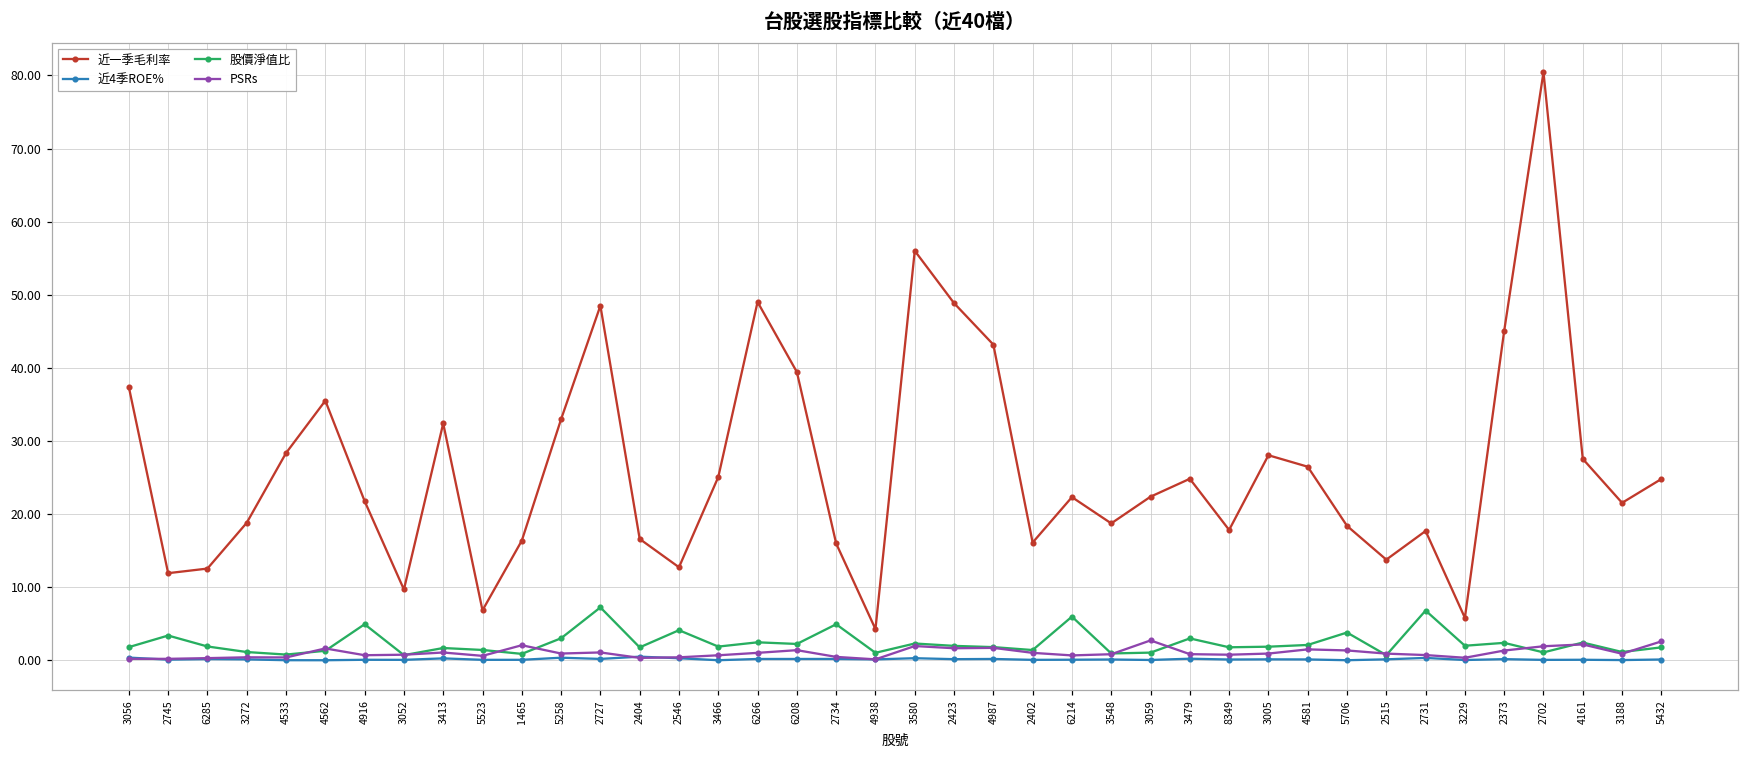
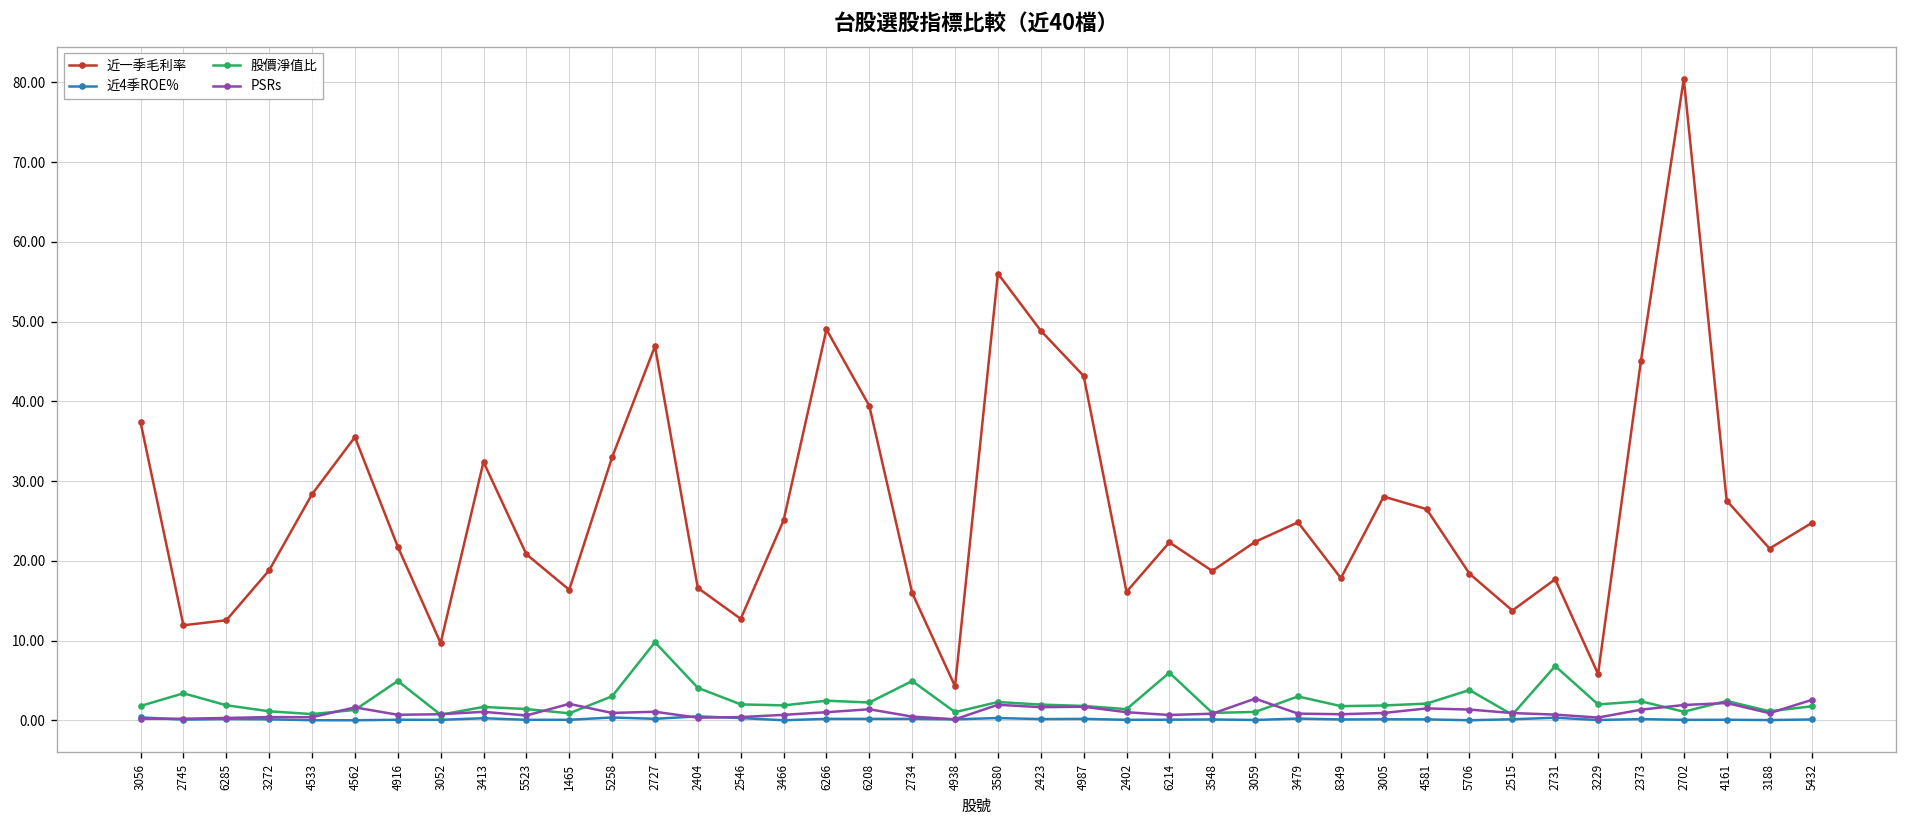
  {
    "近一季毛利率": {
      "3056": 37,
      "2745": 12,
      "6285": 13,
      "3272": 19,
      "4533": 28,
      "4562": 36,
      "4916": 22,
      "3052": 10,
      "3413": 32,
-     "5523": 7,
+     "5523": 21,
      "1465": 16,
      "5258": 33,
-     "2727": 49,
+     "2727": 47,
      "2404": 17,
      "2546": 13,
      "3466": 25,
      "6266": 49,
      "6208": 39,
      "2734": 16,
      "4938": 4,
      "3580": 56,
      "2423": 49,
      "4987": 43,
      "2402": 16,
      "6214": 22,
      "3548": 19,
      "3059": 22,
      "3479": 25,
      "8349": 18,
      "3005": 28,
      "4581": 26,
      "5706": 18,
      "2515": 14,
      "2731": 18,
      "3229": 6,
      "2373": 45,
      "2702": 80,
      "4161": 28,
      "3188": 22,
      "5432": 25
    },
    "近4季ROE%": {
      "4562": 0,
      "4916": 0,
      "3052": 0,
      "3413": 0,
      "5523": 0,
      "1465": 0,
      "5258": 0,
      "2727": 0,
      "3466": 0,
      "6266": 0,
      "6208": 0,
      "3580": 0,
      "2423": 0,
      "4987": 0,
      "2402": 0,
      "6214": 0,
      "3548": 0,
      "3059": 0,
      "3479": 0,
      "8349": 0,
      "3005": 0,
      "4581": 0,
      "5706": 0,
      "2515": 0,
      "2731": 0,
      "2373": 0,
      "2702": 0,
      "4161": 0,
      "3188": 0,
      "5432": 0
    },
    "股價淨值比": {
      "3056": 2,
      "2745": 3,
      "6285": 2,
      "3272": 1,
      "4533": 1,
      "4916": 5,
      "3413": 2,
      "5523": 1,
      "1465": 1,
      "5258": 3,
-     "2727": 7,
-     "2404": 2,
-     "2546": 4,
+     "2727": 10,
+     "2404": 4,
+     "2546": 2,
      "3466": 2,
      "6266": 2,
      "6208": 2,
      "2734": 5,
      "4938": 1,
      "6214": 6,
      "3059": 1,
      "3479": 3,
      "8349": 2,
      "3005": 2,
      "4581": 2,
      "5706": 4,
      "2731": 7,
      "3229": 2,
      "2373": 2,
      "2702": 1,
      "5432": 2
    },
    "PSRs": {
      "4916": 1,
      "3413": 1,
      "5523": 1,
      "1465": 2,
      "5258": 1,
      "2727": 1,
      "3466": 1,
      "6266": 1,
      "6208": 1,
      "6214": 1,
      "3059": 3,
      "3479": 1,
      "8349": 1,
      "3005": 1,
      "4581": 1,
      "5706": 1,
      "2731": 1,
      "2373": 1,
      "2702": 2,
      "5432": 3
    }
  }
